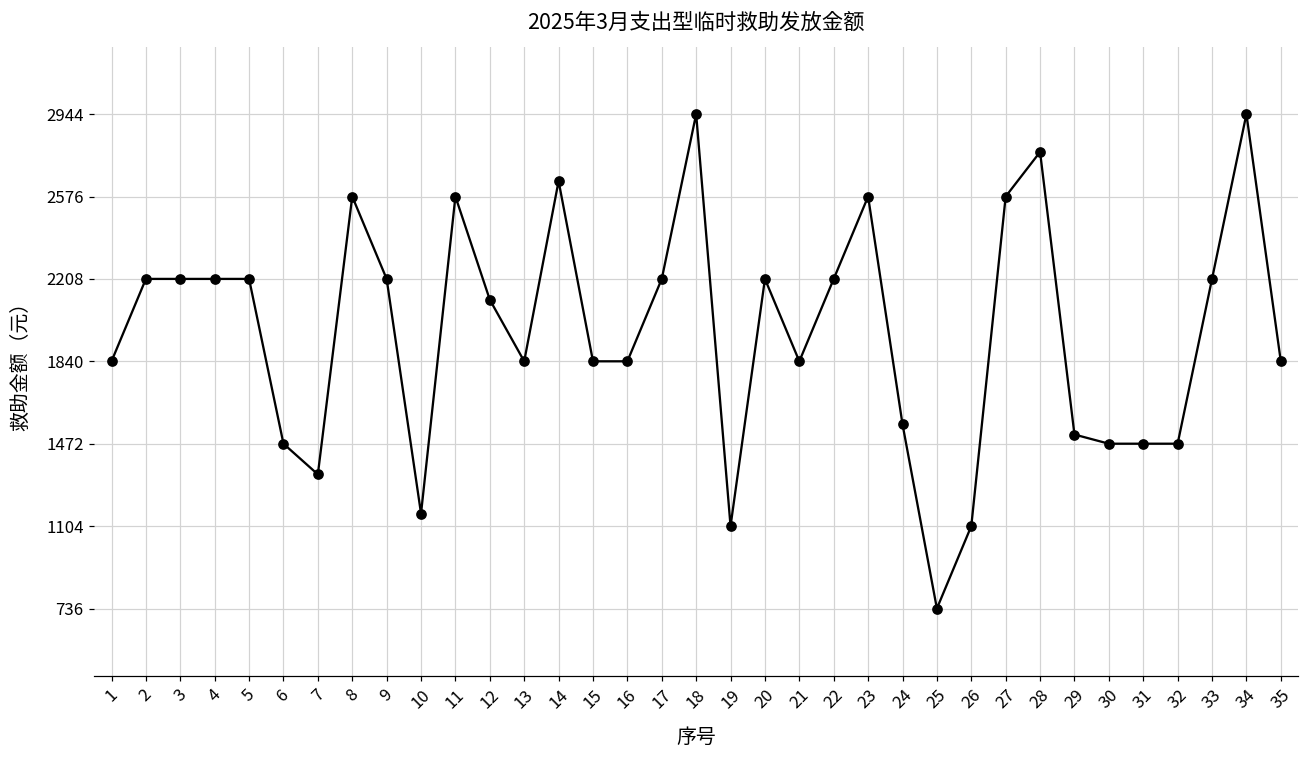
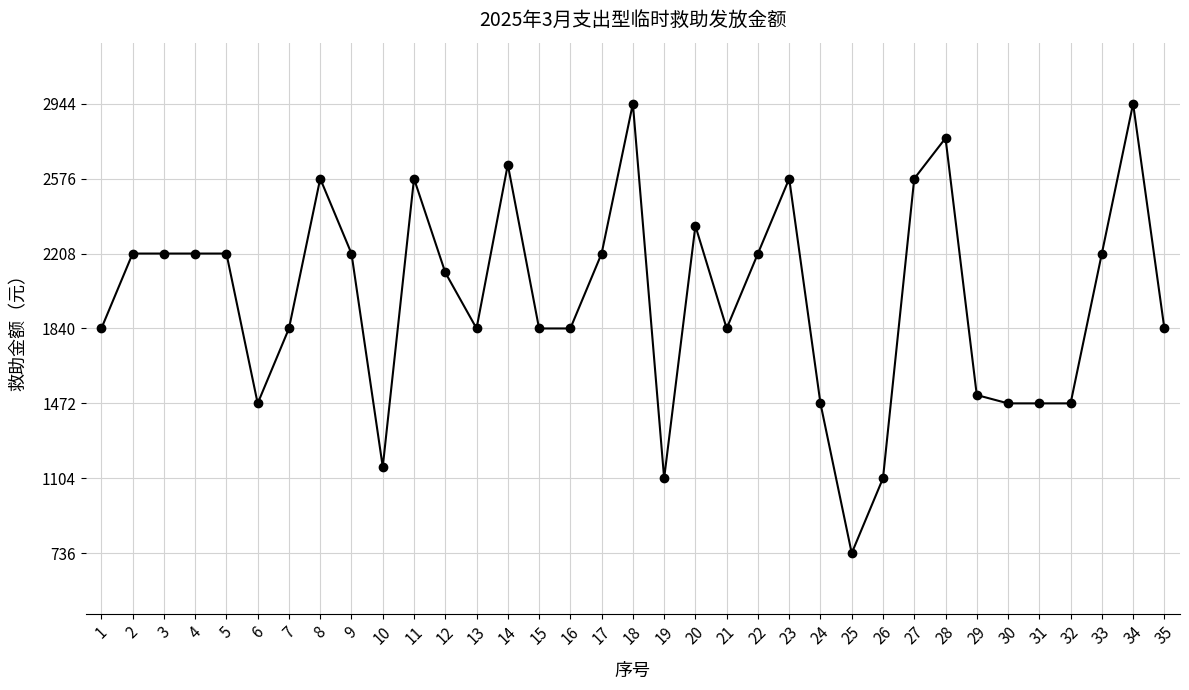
  {
    "1": 1840,
    "2": 2210,
    "3": 2210,
    "4": 2210,
    "5": 2210,
    "6": 1470,
-   "7": 1340,
+   "7": 1840,
    "8": 2580,
    "9": 2210,
    "10": 1160,
    "11": 2580,
    "12": 2120,
    "13": 1840,
    "14": 2650,
    "15": 1840,
    "16": 1840,
    "17": 2210,
    "18": 2940,
    "19": 1100,
-   "20": 2210,
+   "20": 2340,
    "21": 1840,
    "22": 2210,
    "23": 2580,
-   "24": 1560,
+   "24": 1470,
    "25": 740,
    "26": 1100,
    "27": 2580,
    "28": 2780,
    "29": 1510,
    "30": 1470,
    "31": 1470,
    "32": 1470,
    "33": 2210,
    "34": 2940,
    "35": 1840
  }
